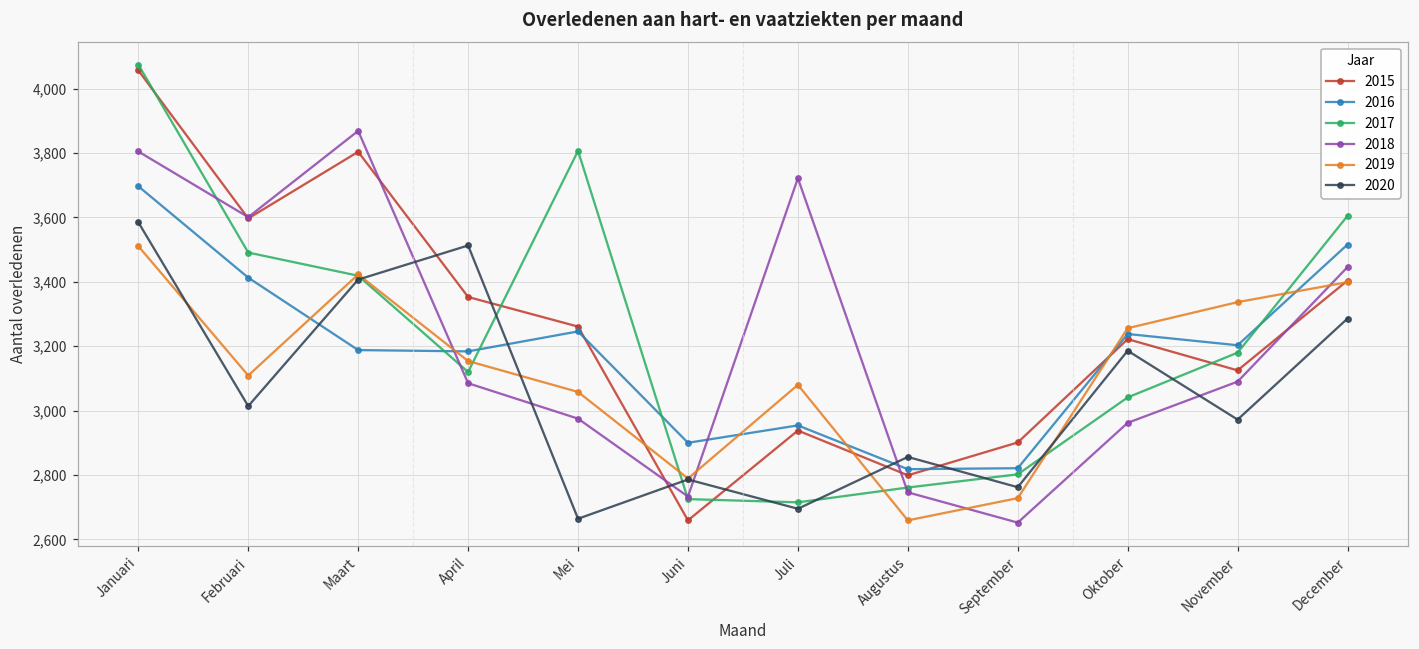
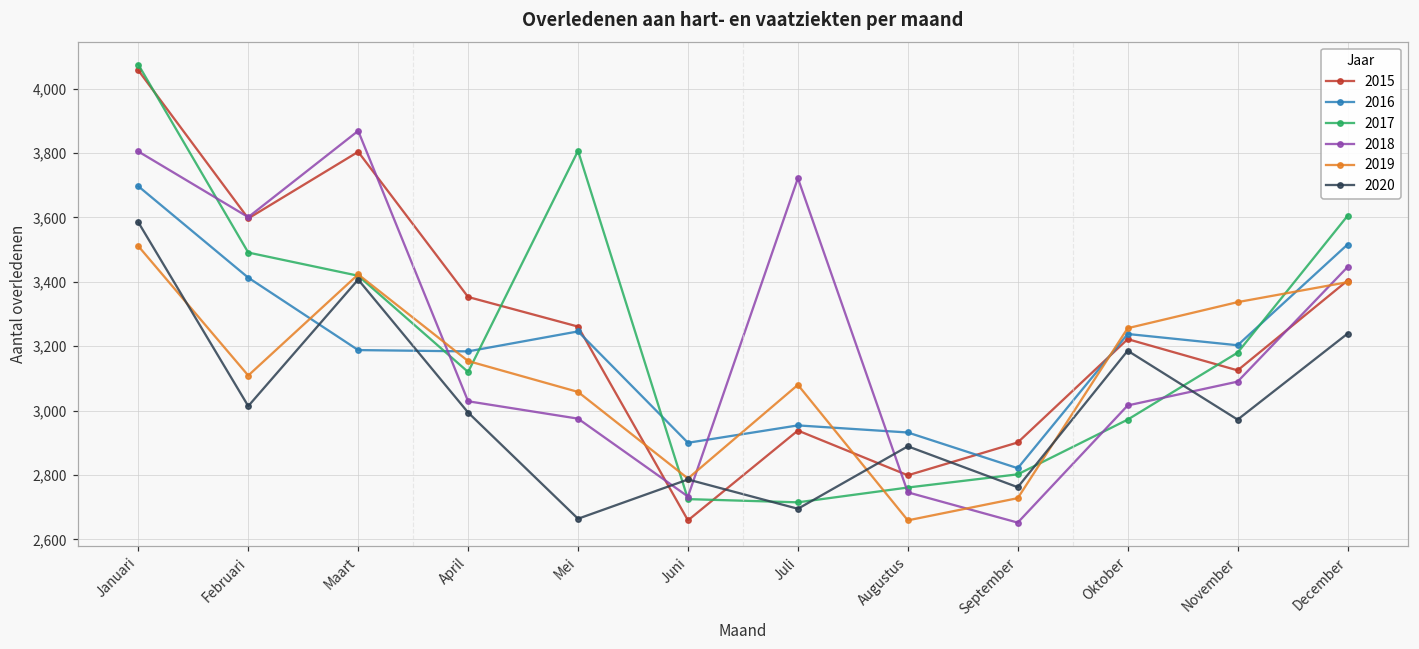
  {
    "2015": {
      "Januari": "4,060",
      "Maart": "3,800",
      "April": "3,350",
      "Mei": "3,260",
      "Juni": "2,660",
      "Juli": "2,940",
      "Augustus": "2,800",
      "September": "2,900",
      "Oktober": "3,220",
      "November": "3,130"
    },
    "2016": {
      "Januari": "3,700",
      "Februari": "3,410",
      "Maart": "3,190",
      "April": "3,180",
      "Mei": "3,250",
      "Juni": "2,900",
      "Juli": "2,950",
-     "Augustus": "2,820",
+     "Augustus": "2,930",
      "September": "2,820",
      "Oktober": "3,240",
      "November": "3,200",
      "December": "3,520"
    },
    "2017": {
      "Januari": "4,080",
      "Februari": "3,490",
      "April": "3,120",
      "Mei": "3,810",
      "Juli": "2,720",
      "Augustus": "2,760",
      "September": "2,800",
-     "Oktober": "3,040",
+     "Oktober": "2,970",
      "November": "3,180",
      "December": "3,610"
    },
    "2018": {
      "Januari": "3,810",
      "Maart": "3,870",
-     "April": "3,090",
+     "April": "3,030",
      "Mei": "2,980",
      "Juli": "3,720",
      "Augustus": "2,750",
      "September": "2,650",
-     "Oktober": "2,960",
+     "Oktober": "3,020",
      "November": "3,090",
      "December": "3,450"
    },
    "2019": {
      "Januari": "3,510",
      "Februari": "3,110",
      "April": "3,150",
      "Mei": "3,060",
      "Juli": "3,080",
      "Augustus": "2,660",
      "September": "2,730",
      "Oktober": "3,260",
      "November": "3,340"
    },
    "2020": {
      "Januari": "3,590",
      "Februari": "3,010",
      "Maart": "3,410",
-     "April": "3,510",
+     "April": "2,990",
      "Mei": "2,660",
      "Juli": "2,700",
-     "Augustus": "2,860",
+     "Augustus": "2,890",
      "September": "2,760",
      "Oktober": "3,190",
      "November": "2,970",
-     "December": "3,290"
+     "December": "3,240"
    }
  }
